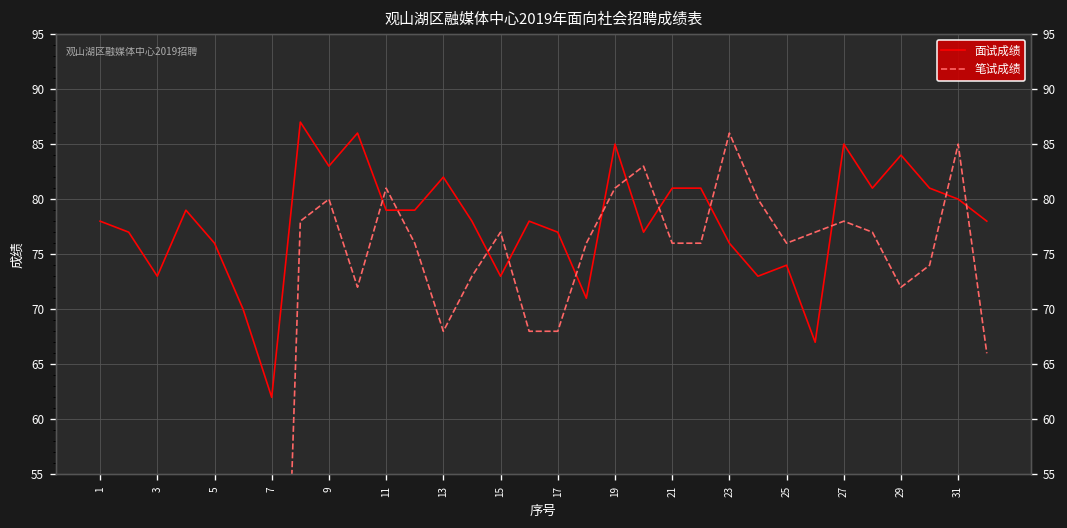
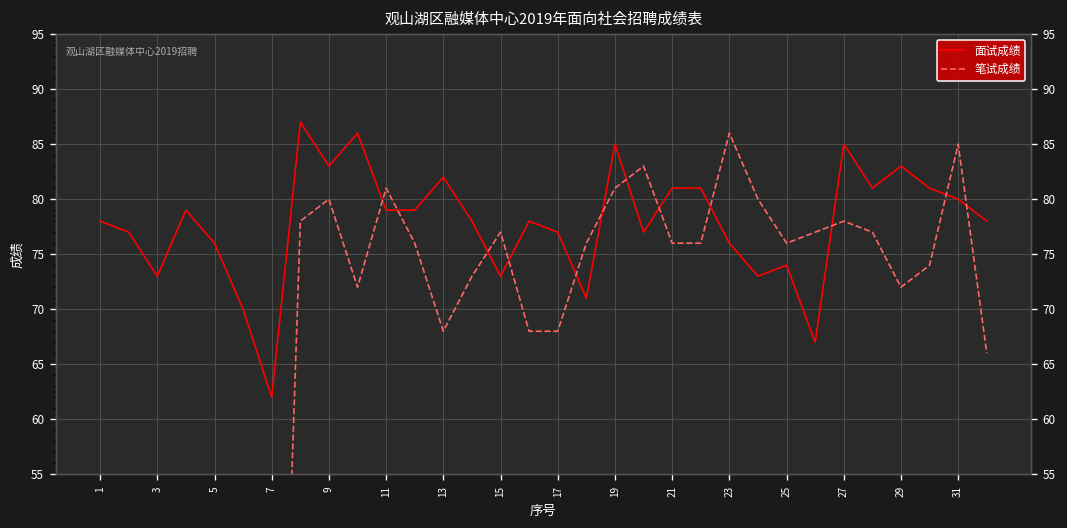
  {
    "面试成绩": {
      "1": 78,
      "3": 73,
      "5": 76,
      "7": 62,
      "9": 83,
      "11": 79,
      "13": 82,
      "15": 73,
      "17": 77,
      "19": 85,
      "21": 81,
      "23": 76,
      "25": 74,
      "27": 85,
-     "29": 84,
+     "29": 83,
      "31": 80
    },
    "笔试成绩": {
      "9": 80,
      "11": 81,
      "13": 68,
      "15": 77,
      "17": 68,
      "19": 81,
      "21": 76,
      "23": 86,
      "25": 76,
      "27": 78,
      "29": 72,
      "31": 85
    }
  }
